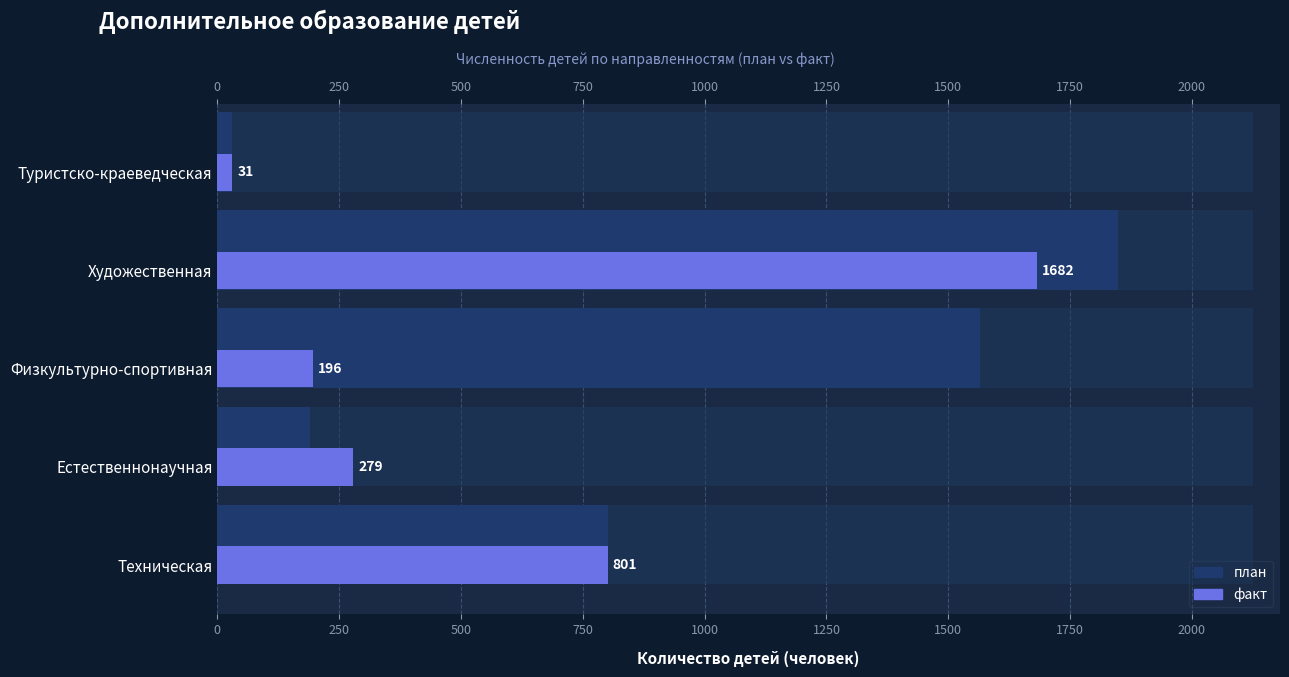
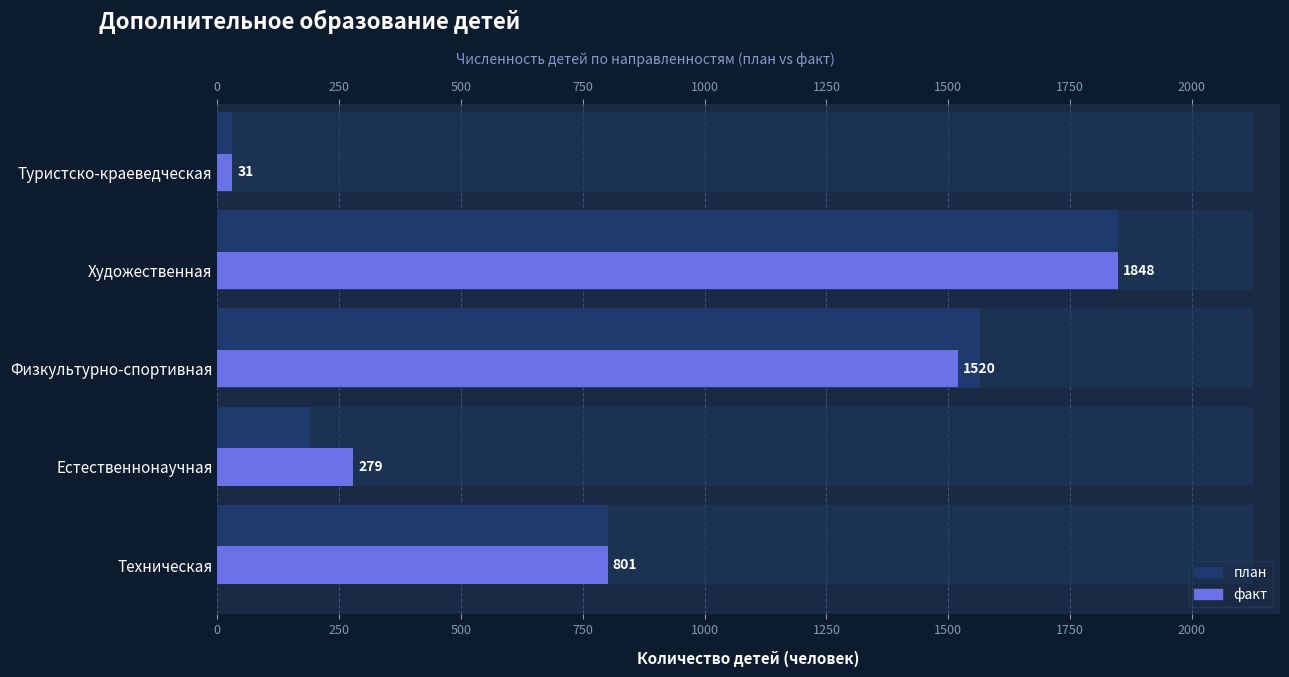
  {
    "факт": {
-     "Художественная": 1682,
-     "Физкультурно-спортивная": 196
+     "Художественная": 1848,
+     "Физкультурно-спортивная": 1520
    }
  }
